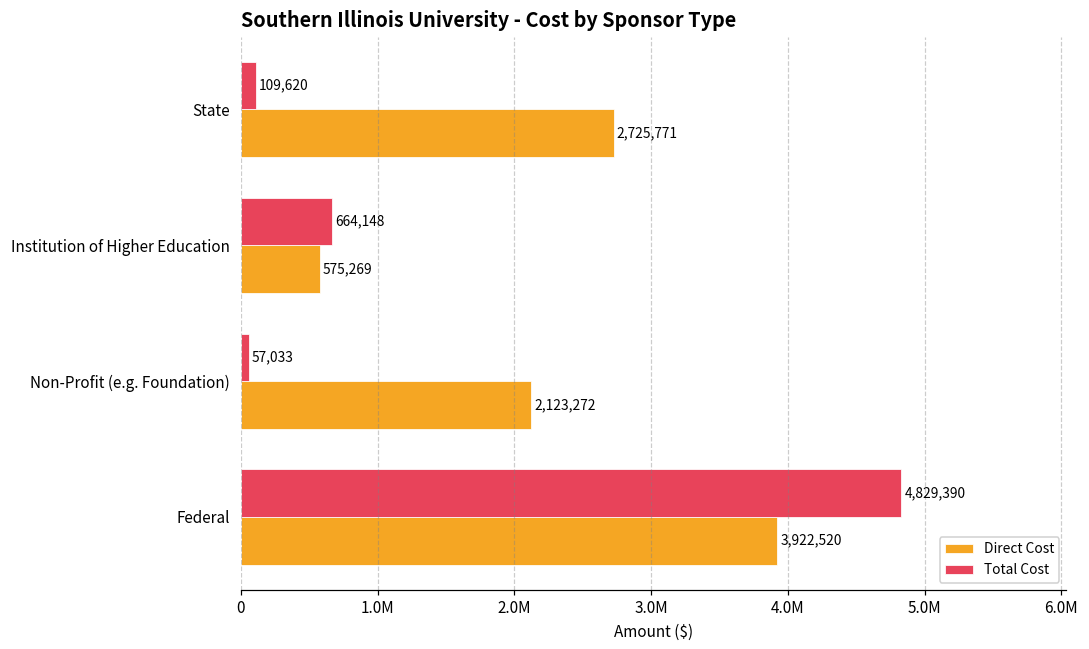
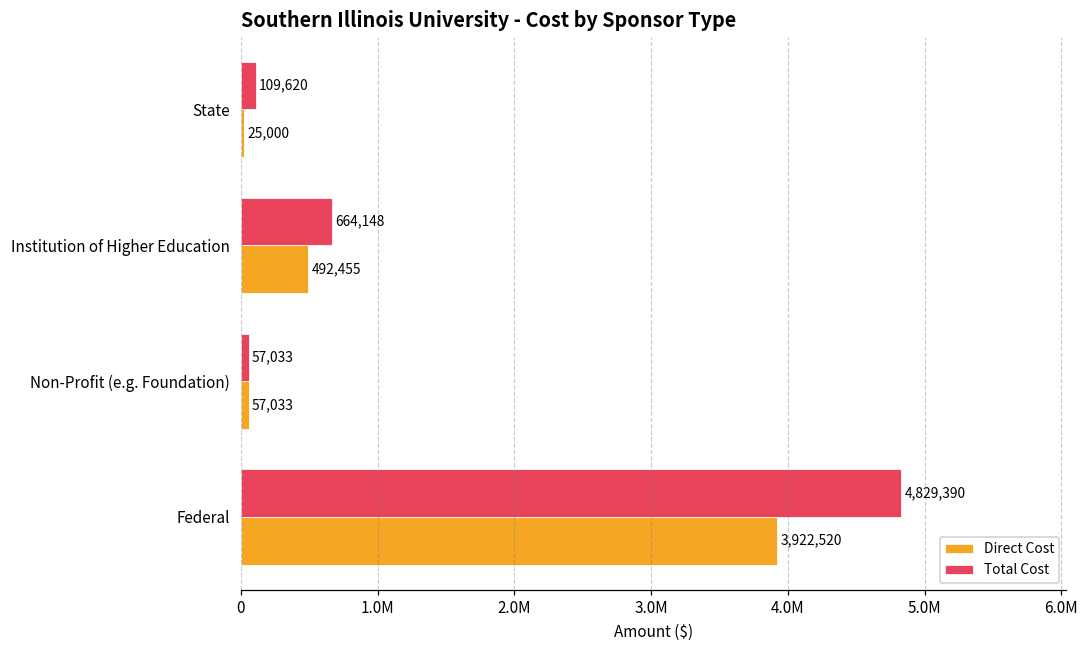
  {
    "Direct Cost": {
-     "State": "2,725,771",
-     "Institution of Higher Education": "575,269",
-     "Non-Profit (e.g. Foundation)": "2,123,272",
+     "State": "25,000",
+     "Institution of Higher Education": "492,455",
+     "Non-Profit (e.g. Foundation)": "57,033",
      "Federal": "3,922,520"
    },
    "Total Cost": {
      "State": "109,620",
      "Institution of Higher Education": "664,148",
      "Non-Profit (e.g. Foundation)": "57,033",
      "Federal": "4,829,390"
    }
  }
